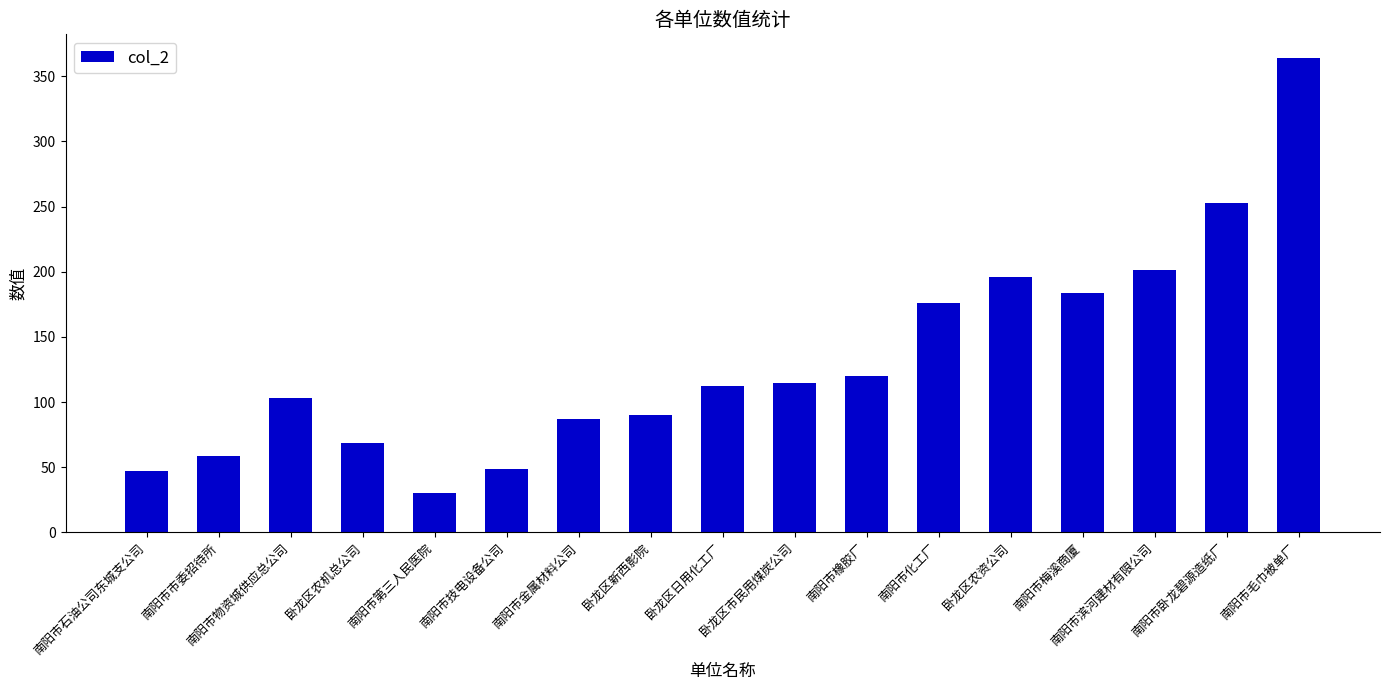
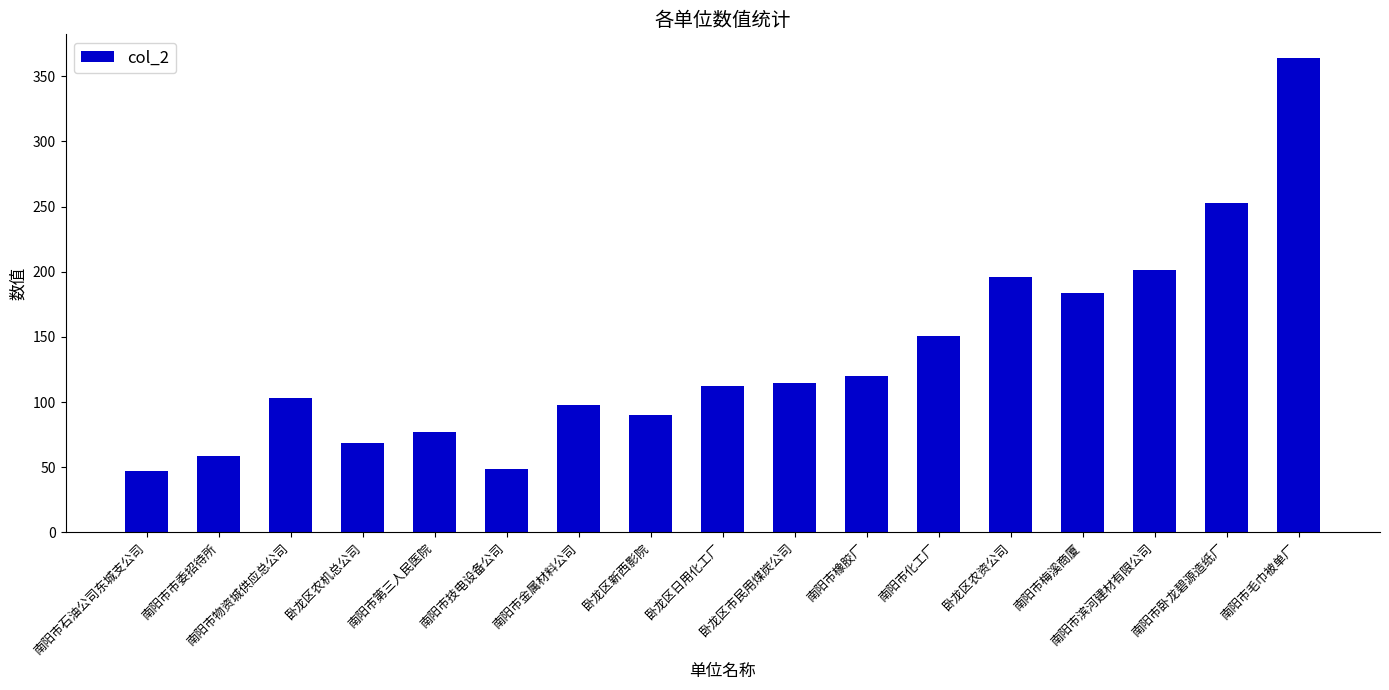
  {
    "南阳市石油公司东城支公司": 47,
    "南阳市市委招待所": 59,
    "南阳市物资城供应总公司": 103,
    "卧龙区农机总公司": 69,
-   "南阳市第三人民医院": 30,
+   "南阳市第三人民医院": 77,
    "南阳市技电设备公司": 49,
-   "南阳市金属材料公司": 87,
+   "南阳市金属材料公司": 98,
    "卧龙区新西影院": 90,
    "卧龙区日用化工厂": 112,
    "卧龙区市民用煤炭公司": 115,
    "南阳市橡胶厂": 120,
-   "南阳市化工厂": 176,
+   "南阳市化工厂": 151,
    "卧龙区农资公司": 196,
    "南阳市梅溪商厦": 184,
    "南阳市滨河建材有限公司": 201,
    "南阳市卧龙碧源造纸厂": 253,
    "南阳市毛巾被单厂": 364
  }
